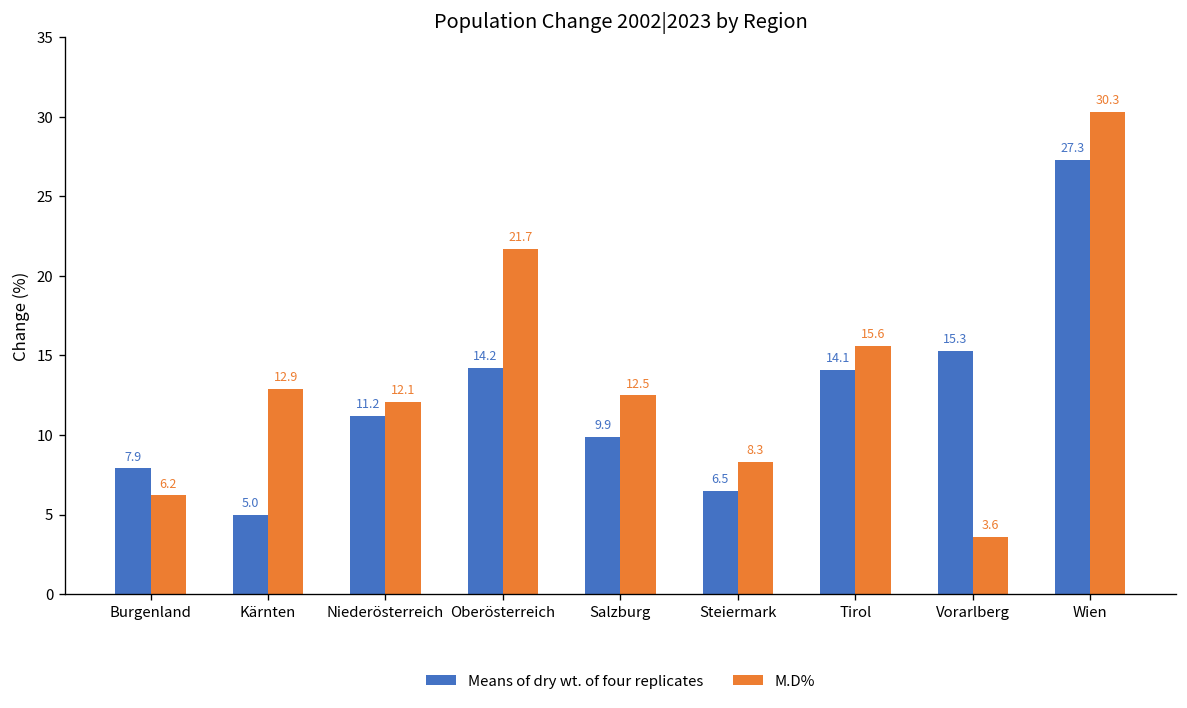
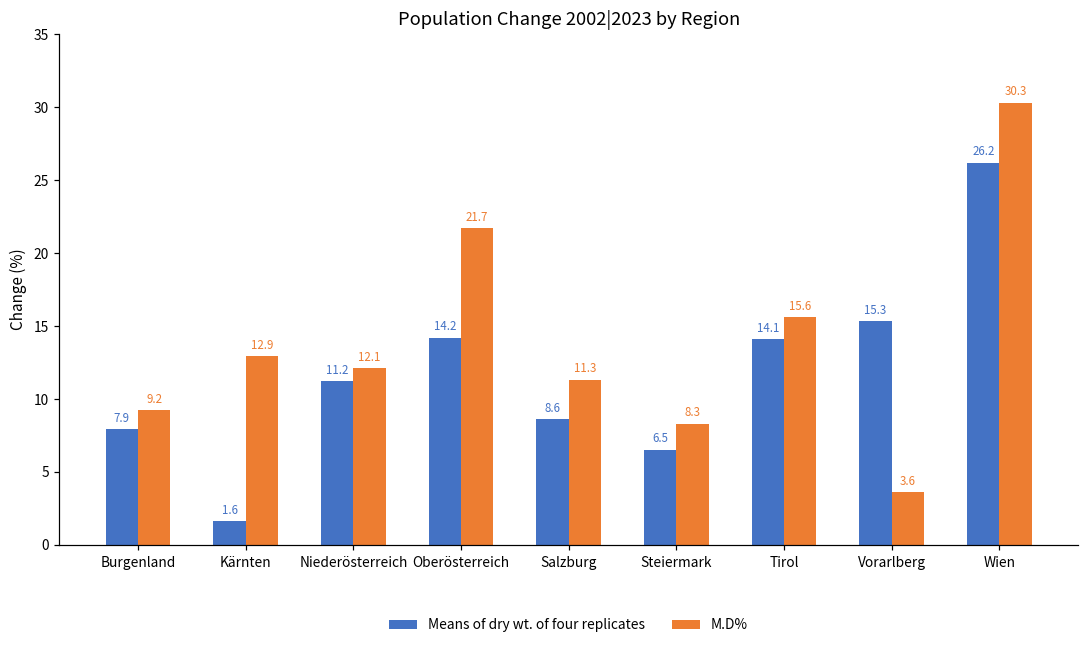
  {
    "Means of dry wt. of four replicates": {
      "Burgenland": 7.9,
-     "Kärnten": 5.0,
+     "Kärnten": 1.6,
      "Niederösterreich": 11.2,
      "Oberösterreich": 14.2,
-     "Salzburg": 9.9,
+     "Salzburg": 8.6,
      "Steiermark": 6.5,
      "Tirol": 14.1,
      "Vorarlberg": 15.3,
-     "Wien": 27.3
+     "Wien": 26.2
    },
    "M.D%": {
-     "Burgenland": 6.2,
+     "Burgenland": 9.2,
      "Kärnten": 12.9,
      "Niederösterreich": 12.1,
      "Oberösterreich": 21.7,
-     "Salzburg": 12.5,
+     "Salzburg": 11.3,
      "Steiermark": 8.3,
      "Tirol": 15.6,
      "Vorarlberg": 3.6,
      "Wien": 30.3
    }
  }
